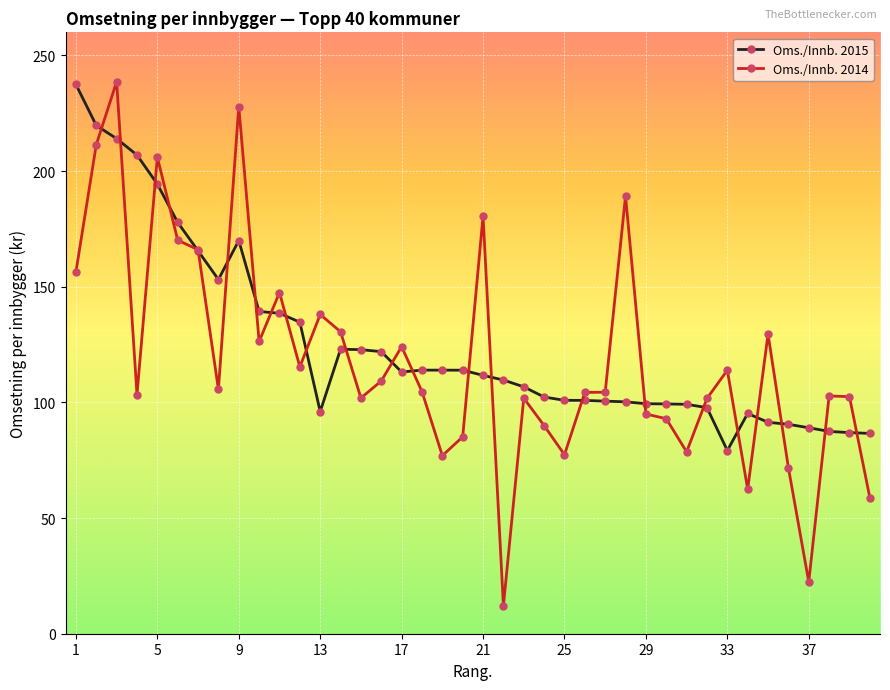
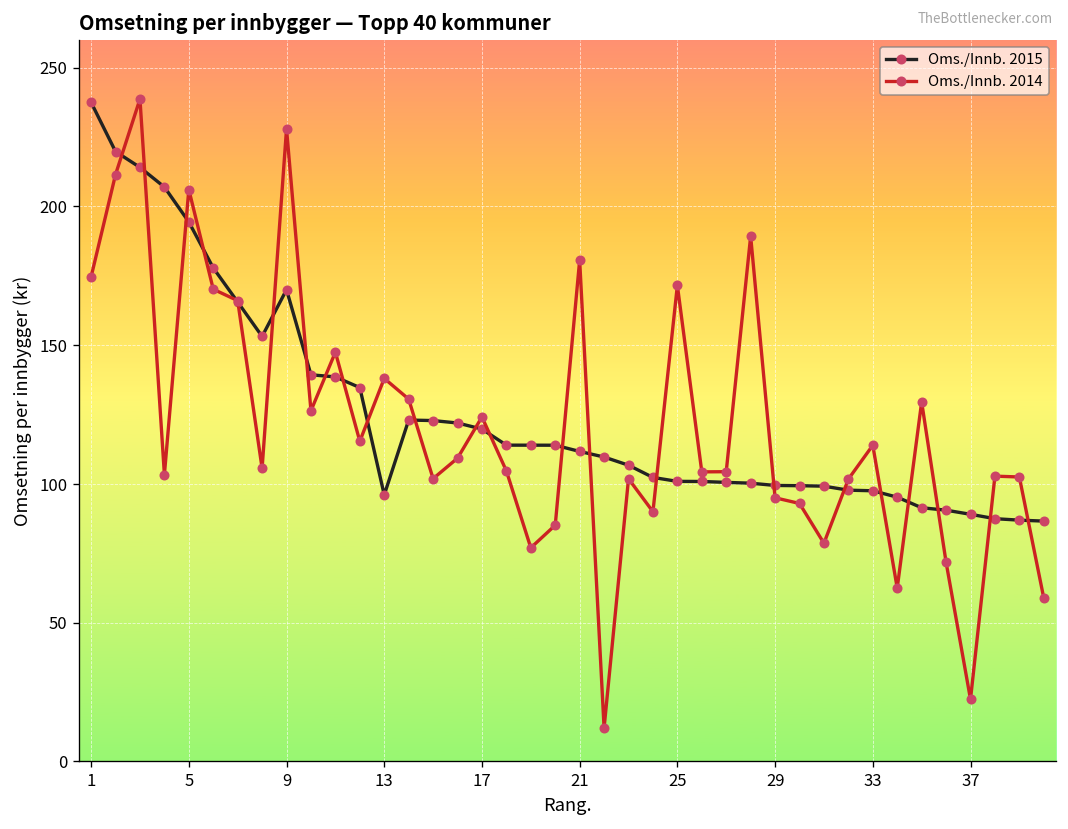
  {
    "Oms./Innb. 2015": {
      "1": 237,
      "5": 194,
      "9": 170,
      "13": 96,
-     "17": 113,
+     "17": 120,
      "21": 112,
      "25": 101,
      "29": 99,
-     "33": 79,
+     "33": 98,
      "37": 89
    },
    "Oms./Innb. 2014": {
-     "1": 156,
+     "1": 175,
      "5": 206,
      "9": 228,
      "13": 138,
      "17": 124,
      "21": 181,
-     "25": 77,
+     "25": 172,
      "29": 95,
      "33": 114,
      "37": 22
    }
  }
